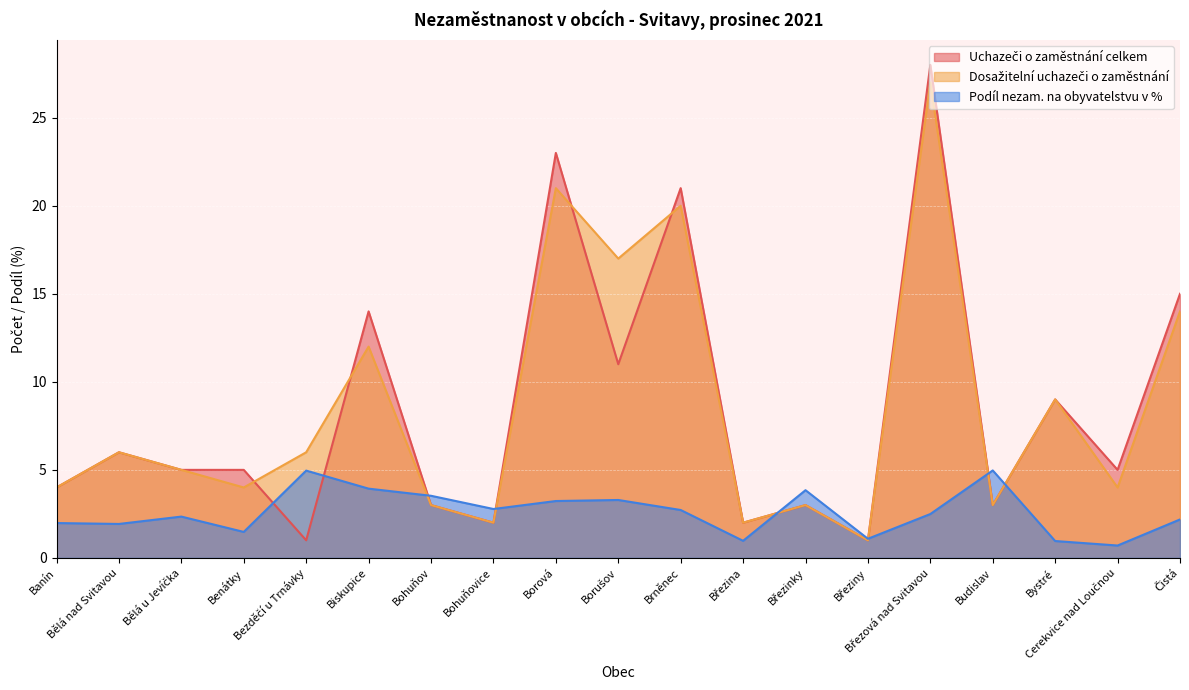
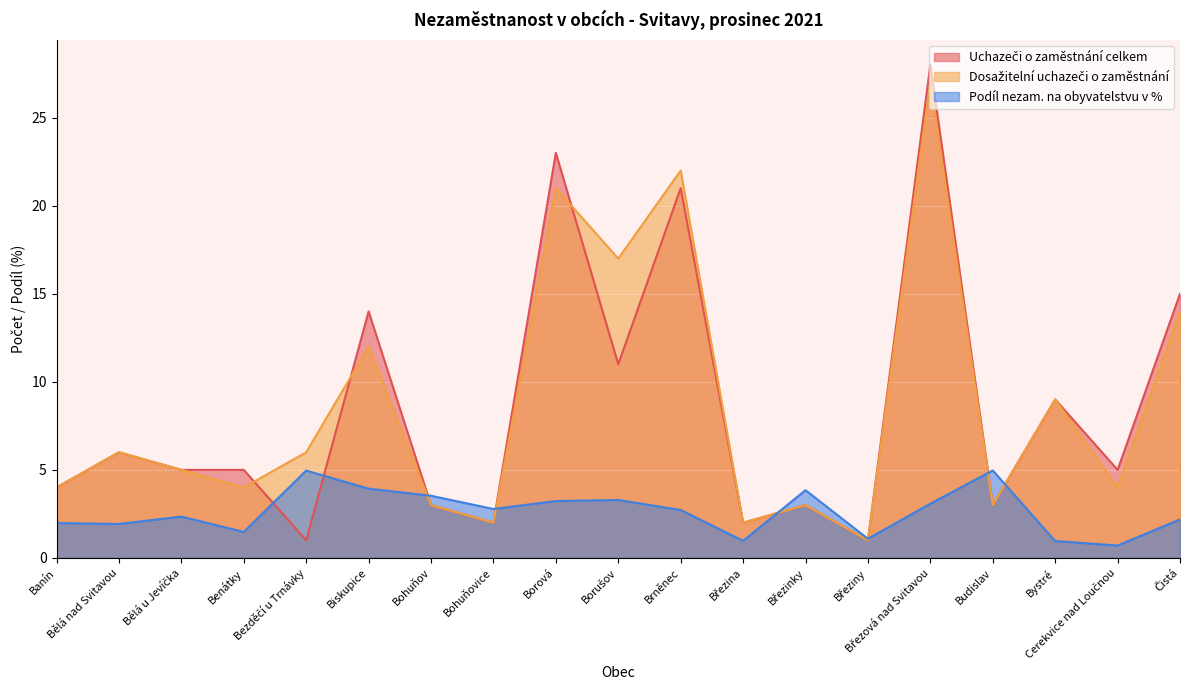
  {
    "Uchazeči o zaměstnání celkem": {
      "Benátky": 5.0,
      "Bezděčí u Trnávky": 1.0,
      "Biskupice": 14.0,
      "Borová": 23.0,
      "Borušov": 11.0,
      "Brněnec": 21.0,
      "Cerekvice nad Loučnou": 5.0,
      "Čistá": 15.0
    },
    "Dosažitelní uchazeči o zaměstnání": {
      "Benátky": 4,
      "Bezděčí u Trnávky": 6,
      "Biskupice": 12,
      "Borová": 21,
      "Borušov": 17,
-     "Brněnec": 20,
+     "Brněnec": 22,
      "Cerekvice nad Loučnou": 4,
      "Čistá": 14
    },
    "Podíl nezam. na obyvatelstvu v %": {
      "Banín": 2.0,
      "Bělá nad Svitavou": 1.9,
      "Bělá u Jevíčka": 2.3,
      "Benátky": 1.5,
      "Bezděčí u Trnávky": 5.0,
      "Biskupice": 3.9,
      "Bohuňov": 3.5,
      "Bohuňovice": 2.8,
      "Borová": 3.2,
      "Borušov": 3.3,
      "Brněnec": 2.7,
      "Březina": 1.0,
      "Březinky": 3.8,
-     "Březová nad Svitavou": 2.5,
+     "Březová nad Svitavou": 3.1,
      "Budislav": 5.0,
      "Bystré": 1.0,
      "Cerekvice nad Loučnou": 0.7,
      "Čistá": 2.2
    }
  }
